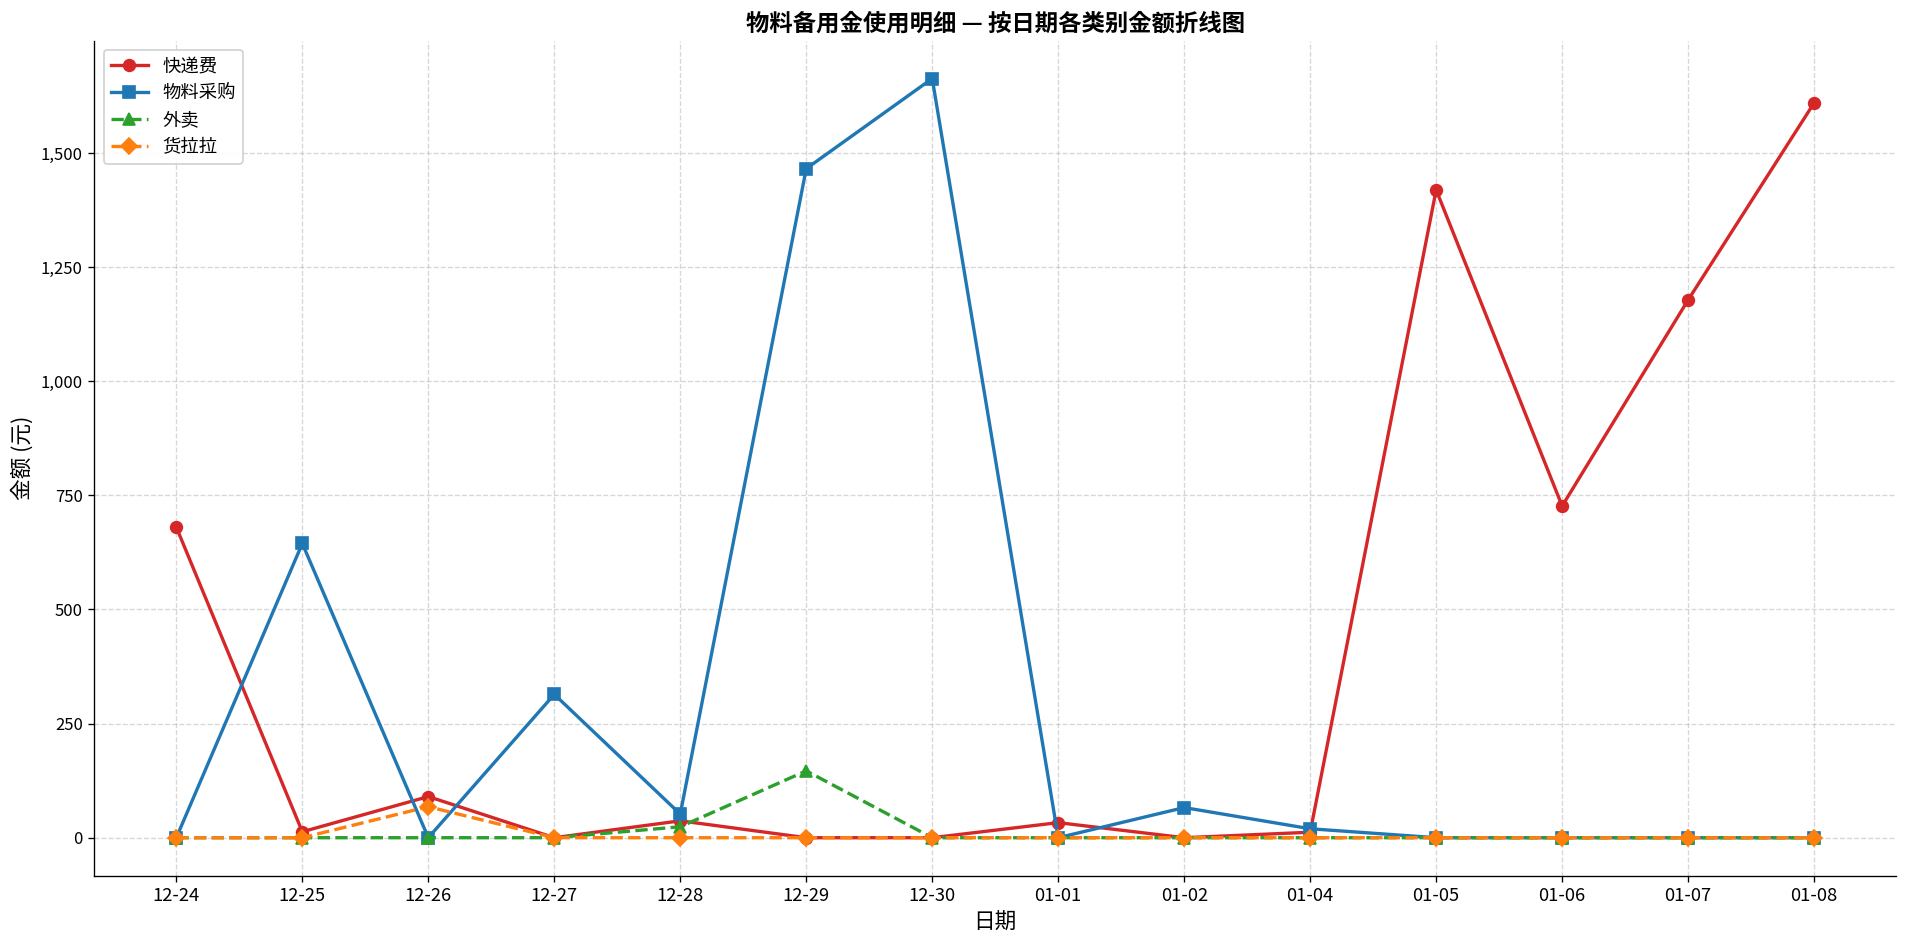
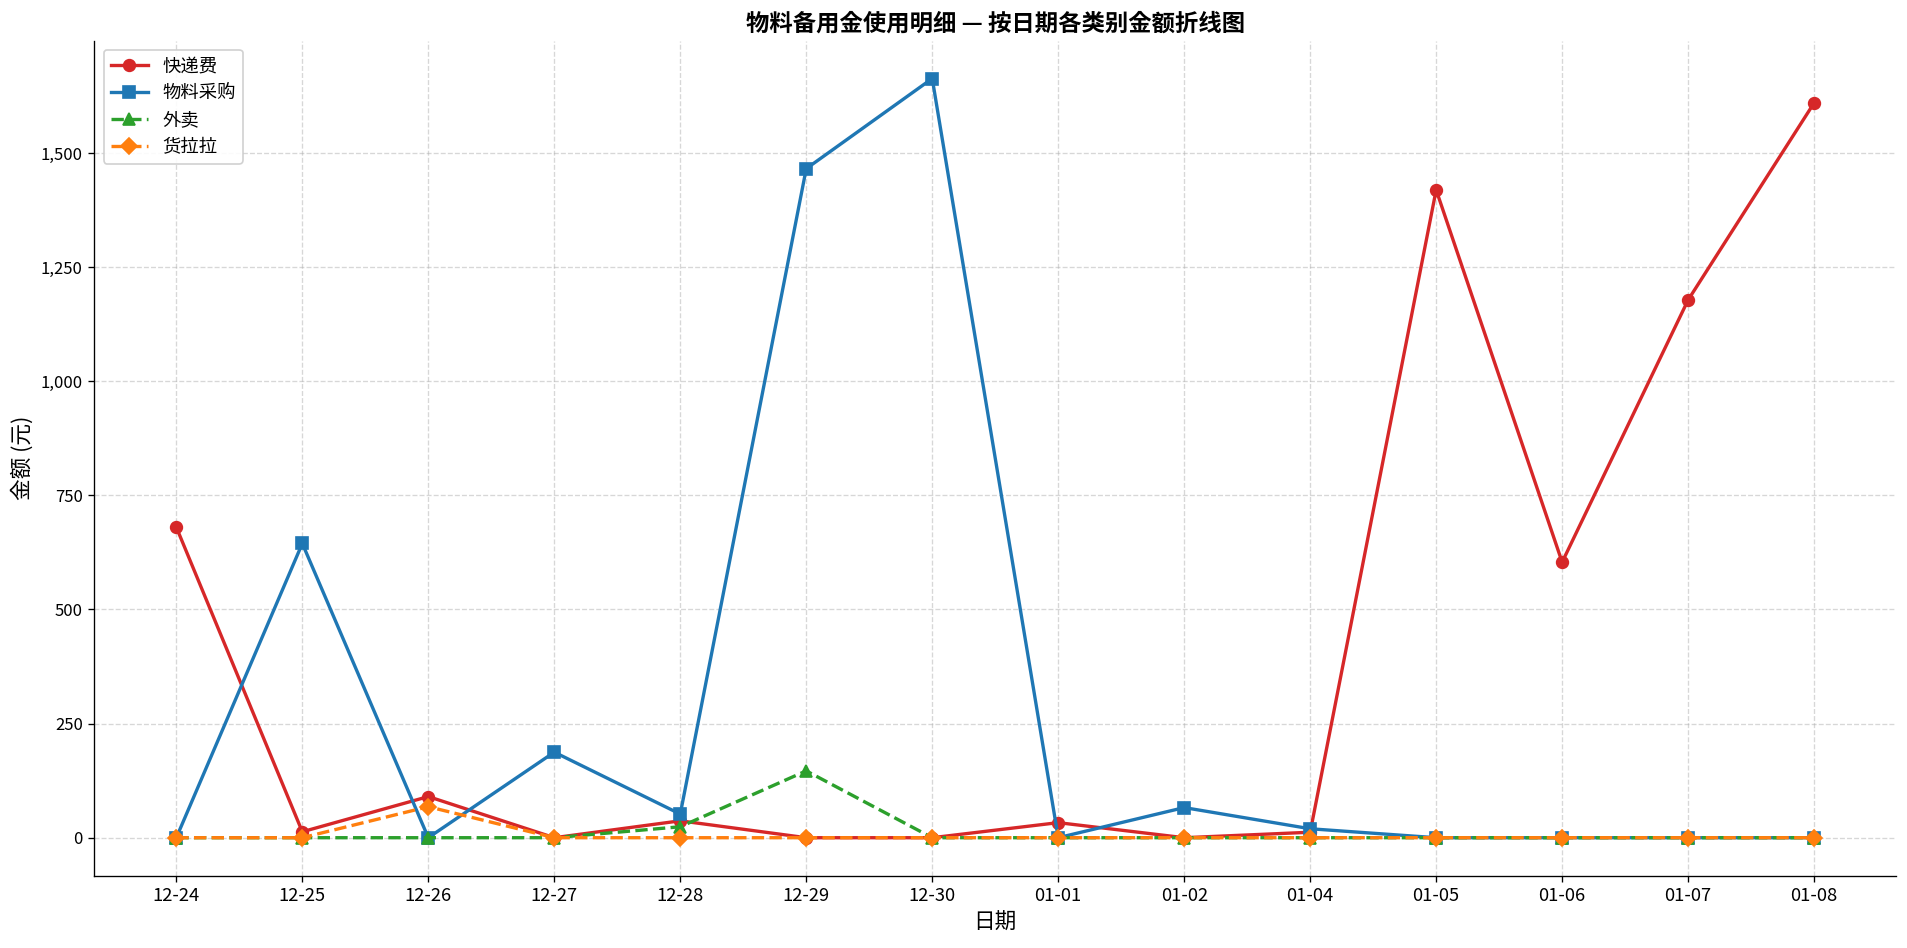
  {
    "快递费": {
      "12-24": "680",
      "12-25": "10",
      "12-26": "90",
      "12-28": "40",
      "01-01": "30",
      "01-04": "10",
      "01-05": "1,420",
-     "01-06": "730",
+     "01-06": "600",
      "01-07": "1,180",
      "01-08": "1,610"
    },
    "物料采购": {
      "12-25": "640",
-     "12-27": "310",
+     "12-27": "190",
      "12-28": "50",
      "12-29": "1,470",
      "12-30": "1,660",
      "01-02": "70",
      "01-04": "20"
    },
    "外卖": {
      "12-28": "20",
      "12-29": "150"
    },
    "货拉拉": {
      "12-26": "70",
      "12-28": "0"
    }
  }
